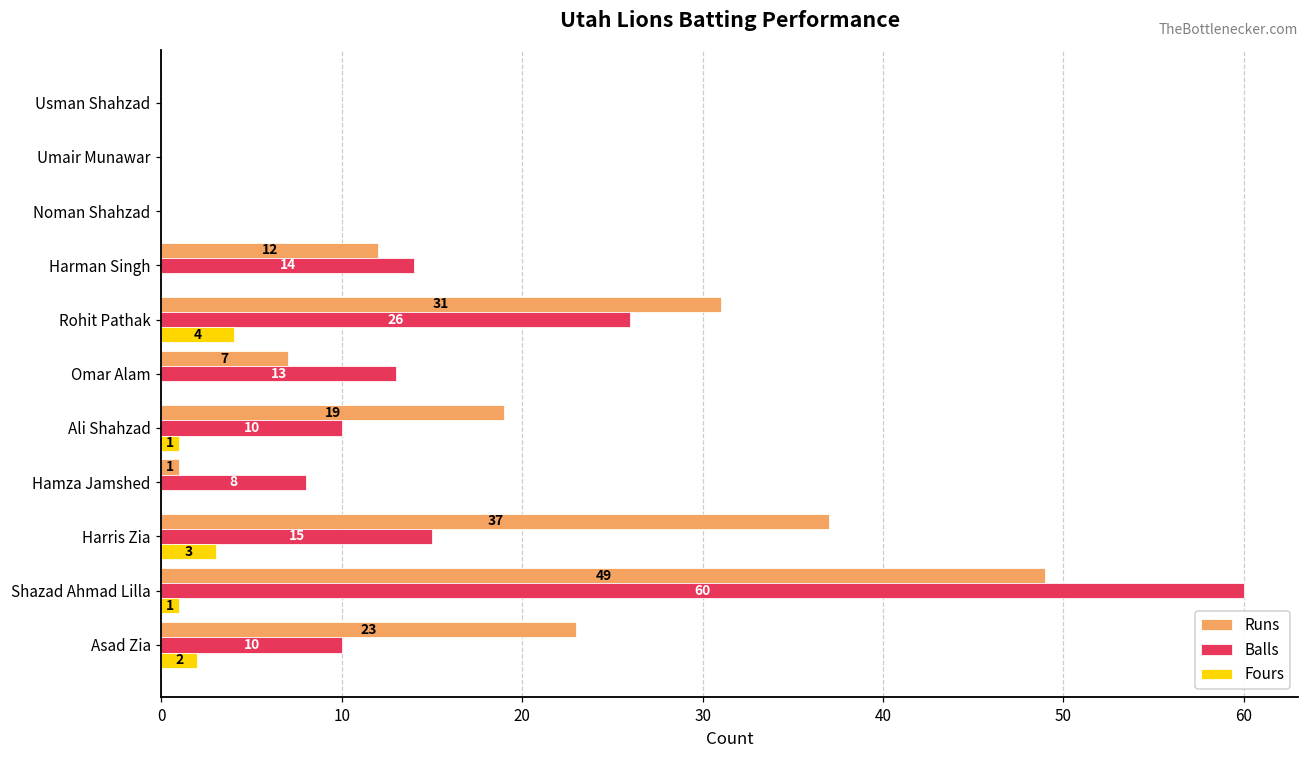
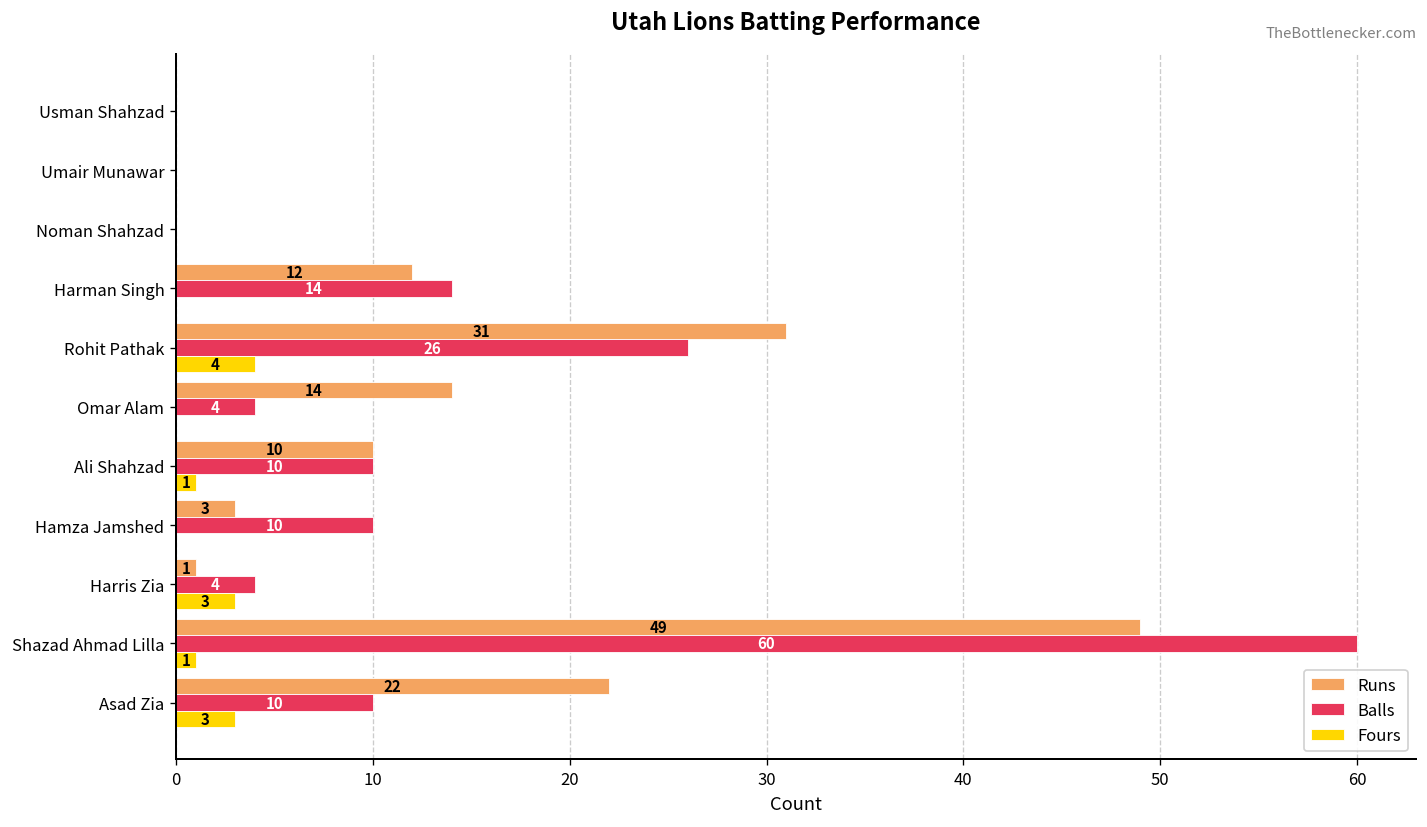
  {
    "Runs": {
      "Harman Singh": 12,
      "Rohit Pathak": 31,
-     "Omar Alam": 7,
-     "Ali Shahzad": 19,
-     "Hamza Jamshed": 1,
-     "Harris Zia": 37,
+     "Omar Alam": 14,
+     "Ali Shahzad": 10,
+     "Hamza Jamshed": 3,
+     "Harris Zia": 1,
      "Shazad Ahmad Lilla": 49,
-     "Asad Zia": 23
+     "Asad Zia": 22
    },
    "Balls": {
      "Harman Singh": 14,
      "Rohit Pathak": 26,
-     "Omar Alam": 13,
+     "Omar Alam": 4,
      "Ali Shahzad": 10,
-     "Hamza Jamshed": 8,
-     "Harris Zia": 15,
+     "Hamza Jamshed": 10,
+     "Harris Zia": 4,
      "Shazad Ahmad Lilla": 60,
      "Asad Zia": 10
    },
    "Fours": {
      "Rohit Pathak": 4,
      "Ali Shahzad": 1,
      "Harris Zia": 3,
      "Shazad Ahmad Lilla": 1,
-     "Asad Zia": 2
+     "Asad Zia": 3
    }
  }
